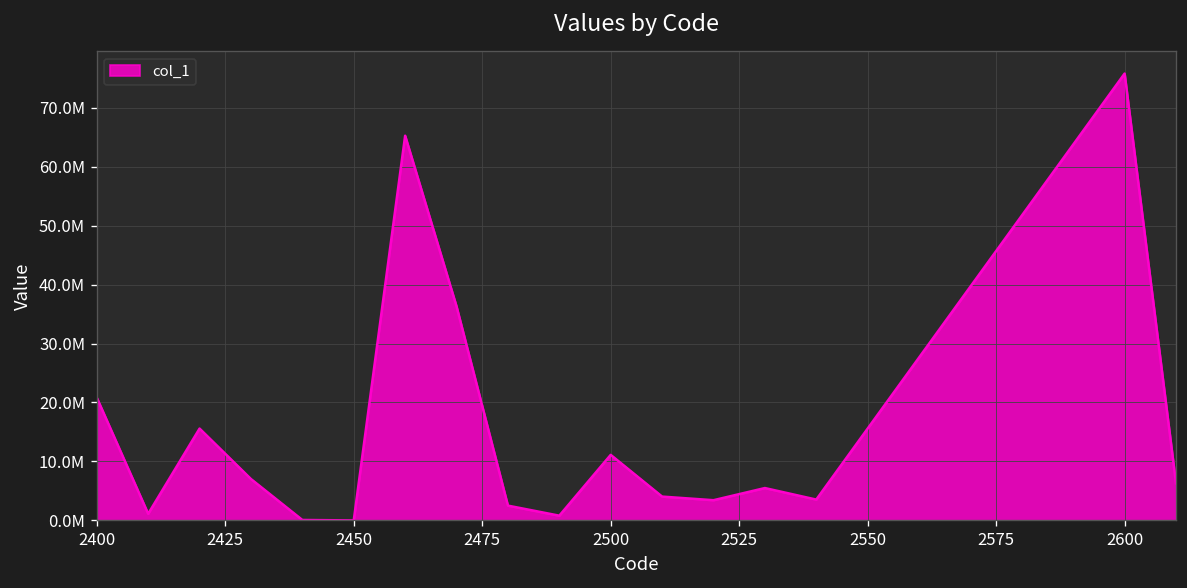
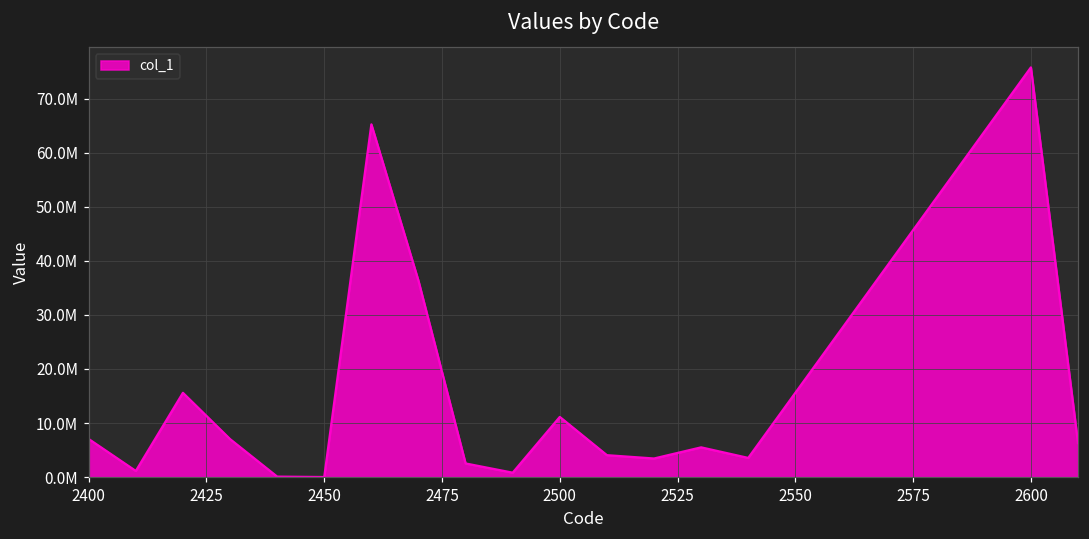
  {
-   "2400": 21000000,
+   "2400": 7000000,
    "2450": 0,
    "2500": 11000000,
    "2600": 76000000
  }
